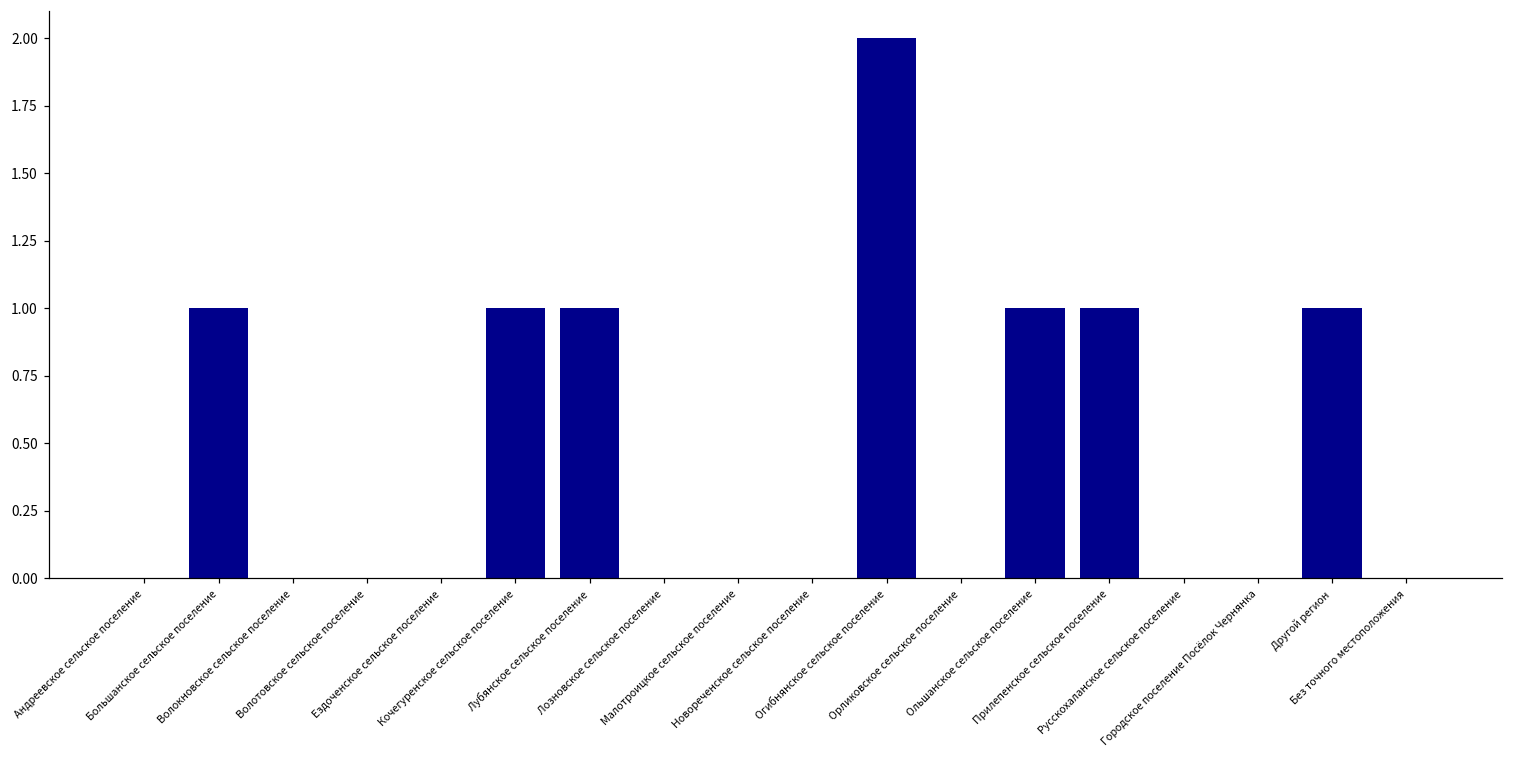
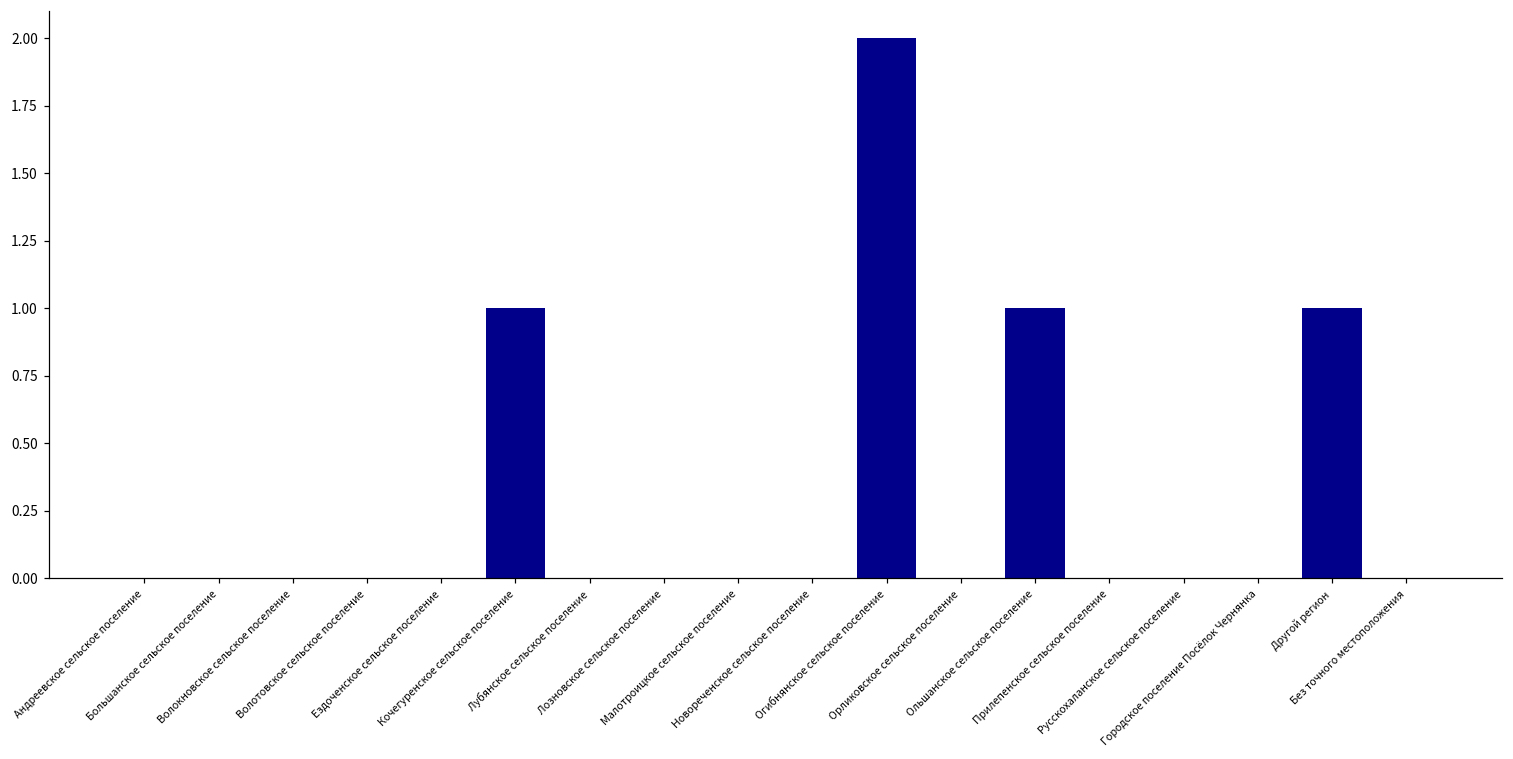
  {
    "Андреевское сельское поселение": 0,
-   "Большанское сельское поселение": 1,
+   "Большанское сельское поселение": 0,
    "Волокновское сельское поселение": 0,
    "Волотовское сельское поселение": 0,
    "Ездоченское сельское поселение": 0,
    "Кочегуренское сельское поселение": 1,
-   "Лубянское сельское поселение": 1,
+   "Лубянское сельское поселение": 0,
    "Лозновское сельское поселение": 0,
    "Малотроицкое сельское поселение": 0,
    "Новореченское сельское поселение": 0,
    "Огибнянское сельское поселение": 2,
    "Орликовское сельское поселение": 0,
    "Ольшанское сельское поселение": 1,
-   "Прилепенское сельское поселение": 1,
+   "Прилепенское сельское поселение": 0,
    "Русскохаланское сельское поселение": 0,
    "Городское поселение Посёлок Чернянка": 0,
    "Другой регион": 1,
    "Без точного местоположения": 0
  }
